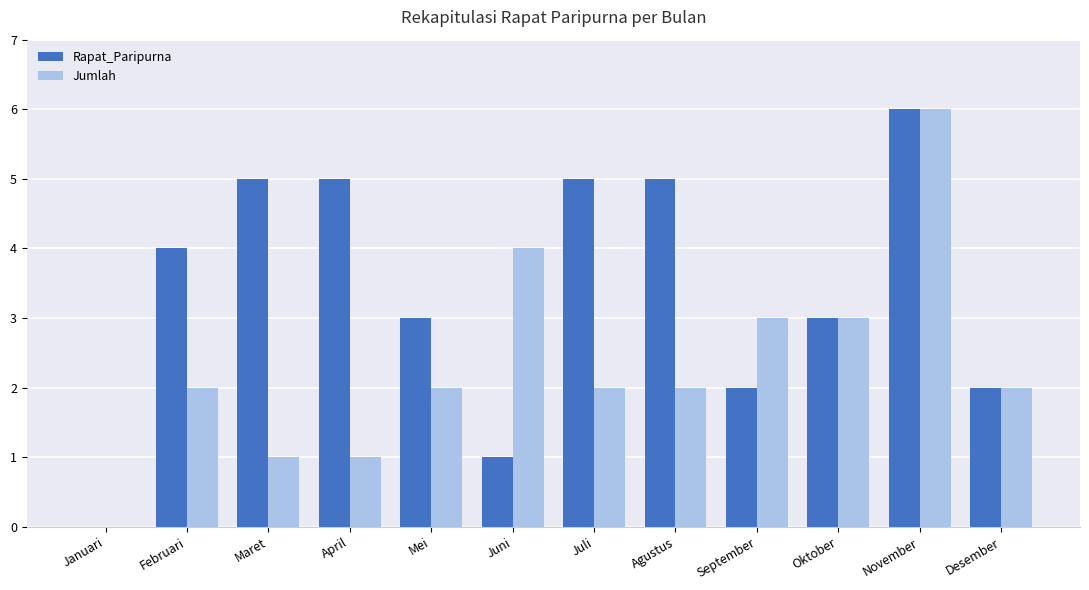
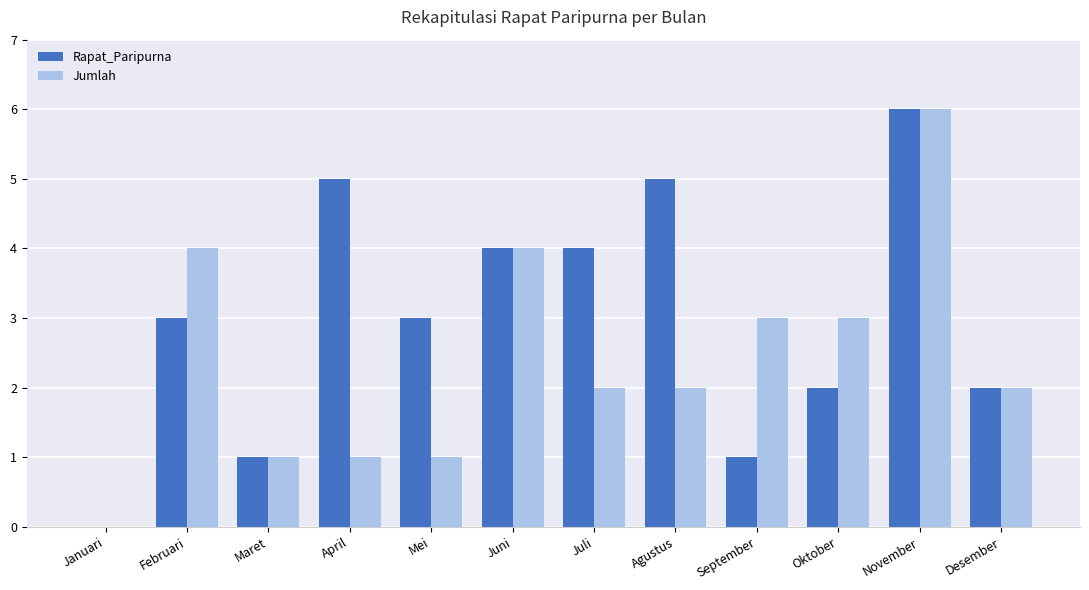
  {
    "Rapat_Paripurna": {
      "Januari": 0,
-     "Februari": 4,
-     "Maret": 5,
+     "Februari": 3,
+     "Maret": 1,
      "April": 5,
      "Mei": 3,
-     "Juni": 1,
-     "Juli": 5,
+     "Juni": 4,
+     "Juli": 4,
      "Agustus": 5,
-     "September": 2,
-     "Oktober": 3,
+     "September": 1,
+     "Oktober": 2,
      "November": 6,
      "Desember": 2
    },
    "Jumlah": {
      "Januari": 0,
-     "Februari": 2,
+     "Februari": 4,
      "Maret": 1,
      "April": 1,
-     "Mei": 2,
+     "Mei": 1,
      "Juni": 4,
      "Juli": 2,
      "Agustus": 2,
      "September": 3,
      "Oktober": 3,
      "November": 6,
      "Desember": 2
    }
  }
